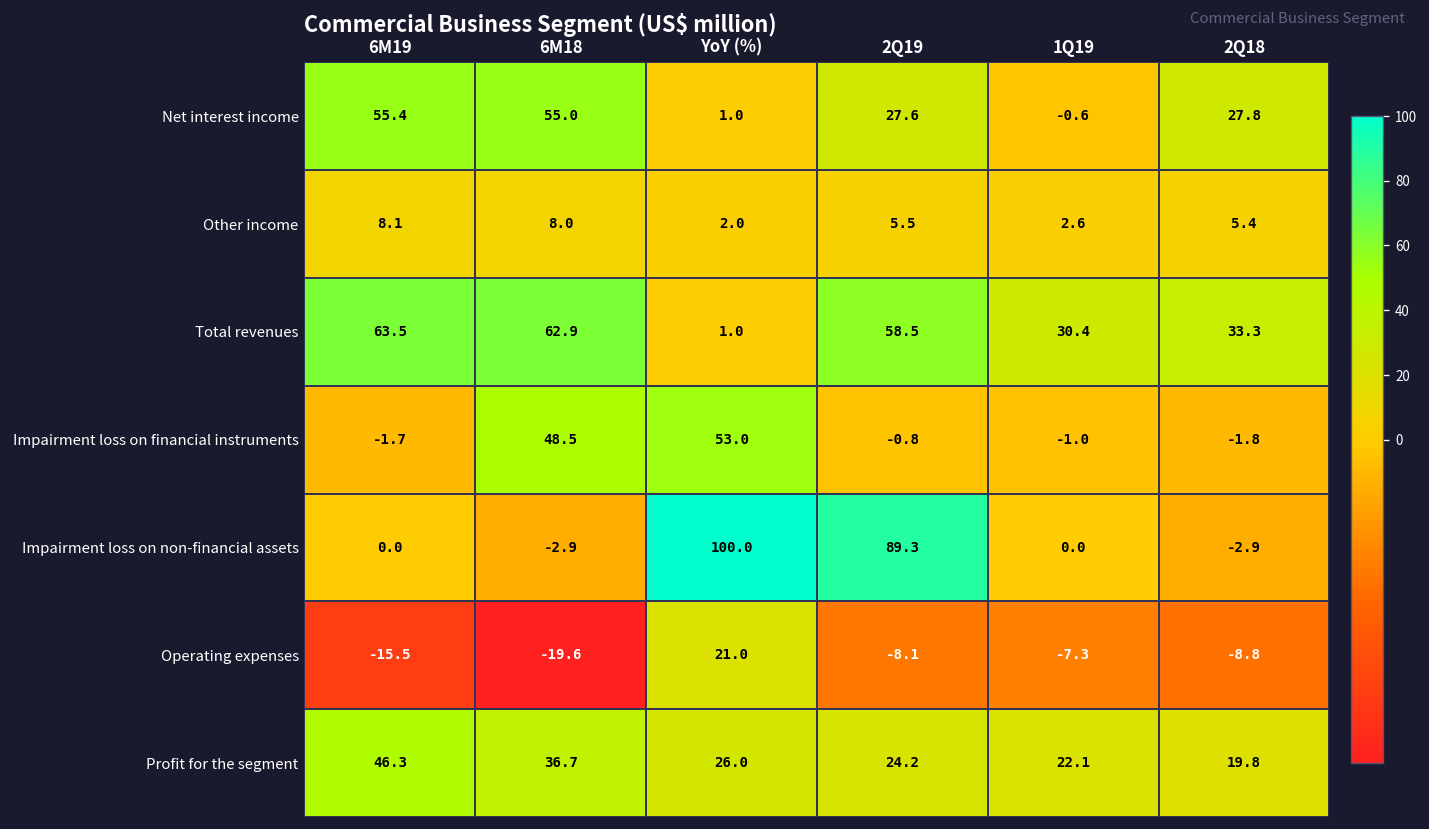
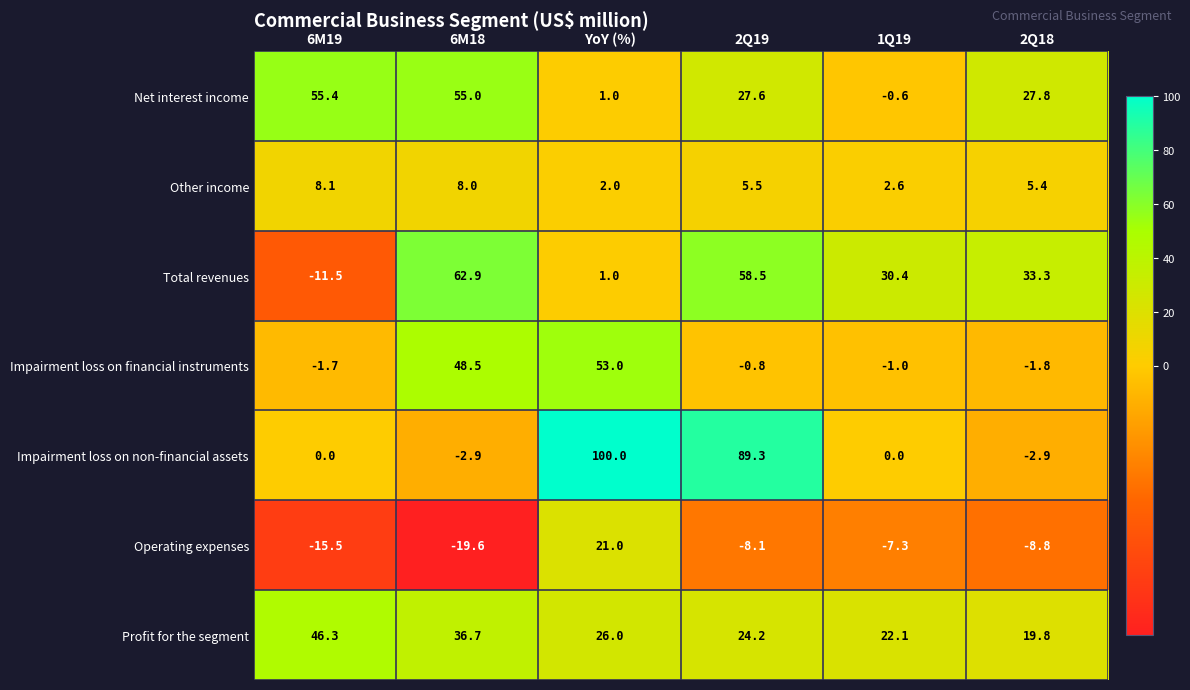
  {
    "Net interest income": {
      "6M19": 55.4,
      "6M18": 55.0,
      "YoY (%)": 1.0,
      "2Q19": 27.6,
      "1Q19": -0.6,
      "2Q18": 27.8
    },
    "Other income": {
      "6M19": 8.1,
      "6M18": 8.0,
      "YoY (%)": 2.0,
      "2Q19": 5.5,
      "1Q19": 2.6,
      "2Q18": 5.4
    },
    "Total revenues": {
-     "6M19": 63.5,
+     "6M19": -11.5,
      "6M18": 62.9,
      "YoY (%)": 1.0,
      "2Q19": 58.5,
      "1Q19": 30.4,
      "2Q18": 33.3
    },
    "Impairment loss on financial instruments": {
      "6M19": -1.7,
      "6M18": 48.5,
      "YoY (%)": 53.0,
      "2Q19": -0.8,
      "1Q19": -1.0,
      "2Q18": -1.8
    },
    "Impairment loss on non-financial assets": {
      "6M19": 0.0,
      "6M18": -2.9,
      "YoY (%)": 100.0,
      "2Q19": 89.3,
      "1Q19": 0.0,
      "2Q18": -2.9
    },
    "Operating expenses": {
      "6M19": -15.5,
      "6M18": -19.6,
      "YoY (%)": 21.0,
      "2Q19": -8.1,
      "1Q19": -7.3,
      "2Q18": -8.8
    },
    "Profit for the segment": {
      "6M19": 46.3,
      "6M18": 36.7,
      "YoY (%)": 26.0,
      "2Q19": 24.2,
      "1Q19": 22.1,
      "2Q18": 19.8
    }
  }
